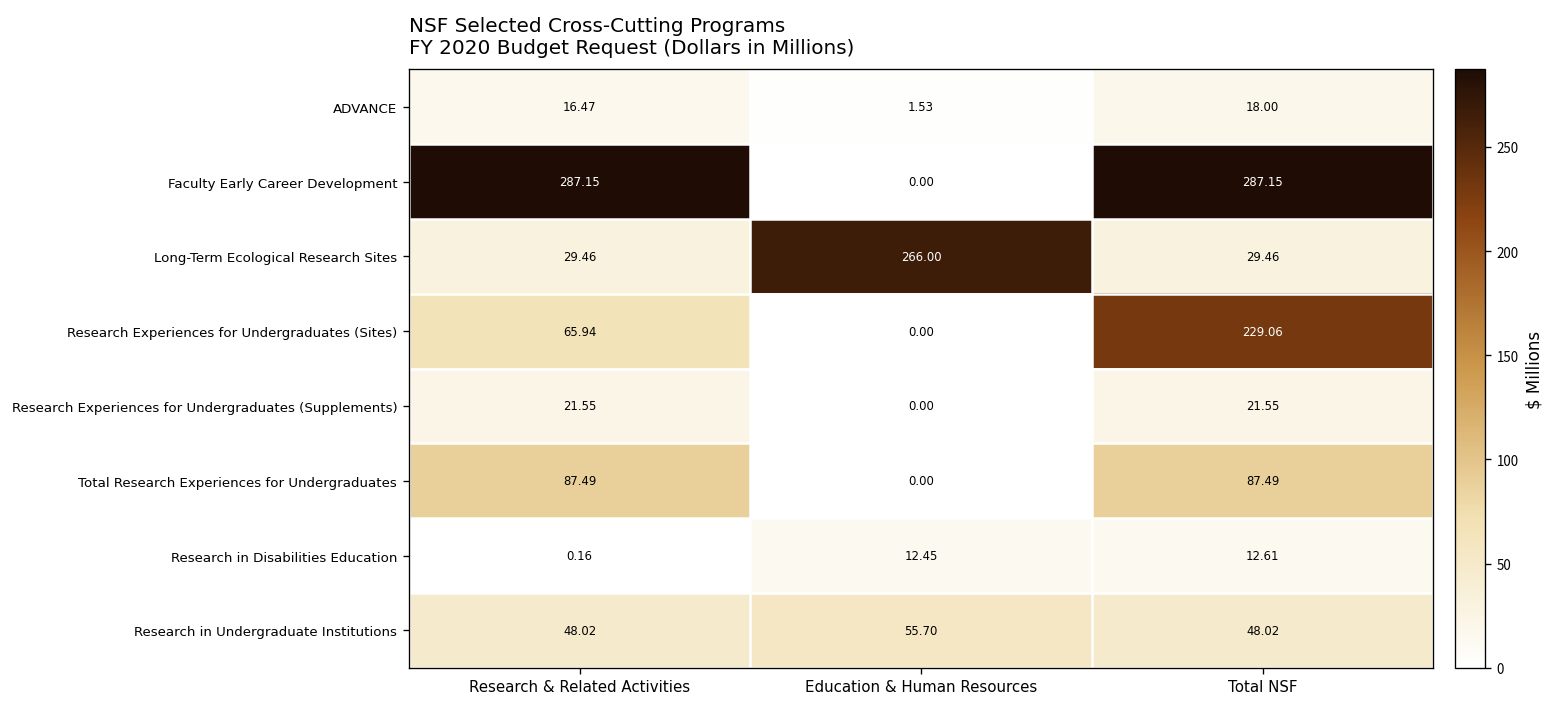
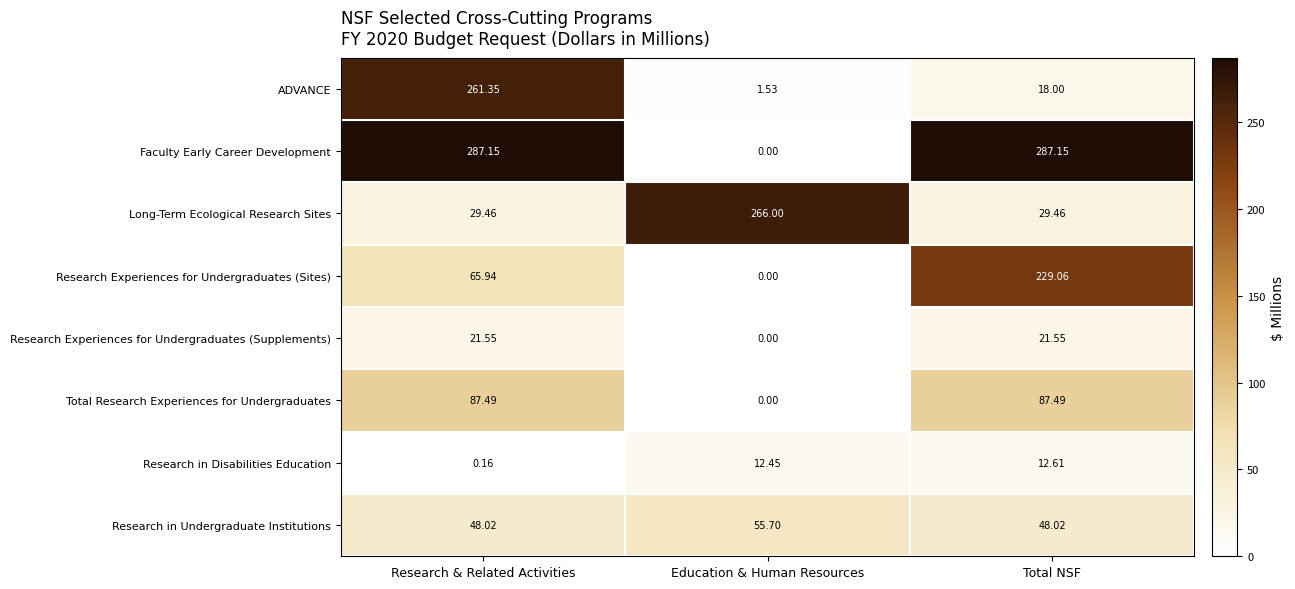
  {
    "ADVANCE": {
-     "Research & Related Activities": 16.47,
+     "Research & Related Activities": 261.35,
      "Education & Human Resources": 1.53,
      "Total NSF": 18.00
    },
    "Faculty Early Career Development": {
      "Research & Related Activities": 287.15,
      "Education & Human Resources": 0.00,
      "Total NSF": 287.15
    },
    "Long-Term Ecological Research Sites": {
      "Research & Related Activities": 29.46,
      "Education & Human Resources": 266.00,
      "Total NSF": 29.46
    },
    "Research Experiences for Undergraduates (Sites)": {
      "Research & Related Activities": 65.94,
      "Education & Human Resources": 0.00,
      "Total NSF": 229.06
    },
    "Research Experiences for Undergraduates (Supplements)": {
      "Research & Related Activities": 21.55,
      "Education & Human Resources": 0.00,
      "Total NSF": 21.55
    },
    "Total Research Experiences for Undergraduates": {
      "Research & Related Activities": 87.49,
      "Education & Human Resources": 0.00,
      "Total NSF": 87.49
    },
    "Research in Disabilities Education": {
      "Research & Related Activities": 0.16,
      "Education & Human Resources": 12.45,
      "Total NSF": 12.61
    },
    "Research in Undergraduate Institutions": {
      "Research & Related Activities": 48.02,
      "Education & Human Resources": 55.70,
      "Total NSF": 48.02
    }
  }
